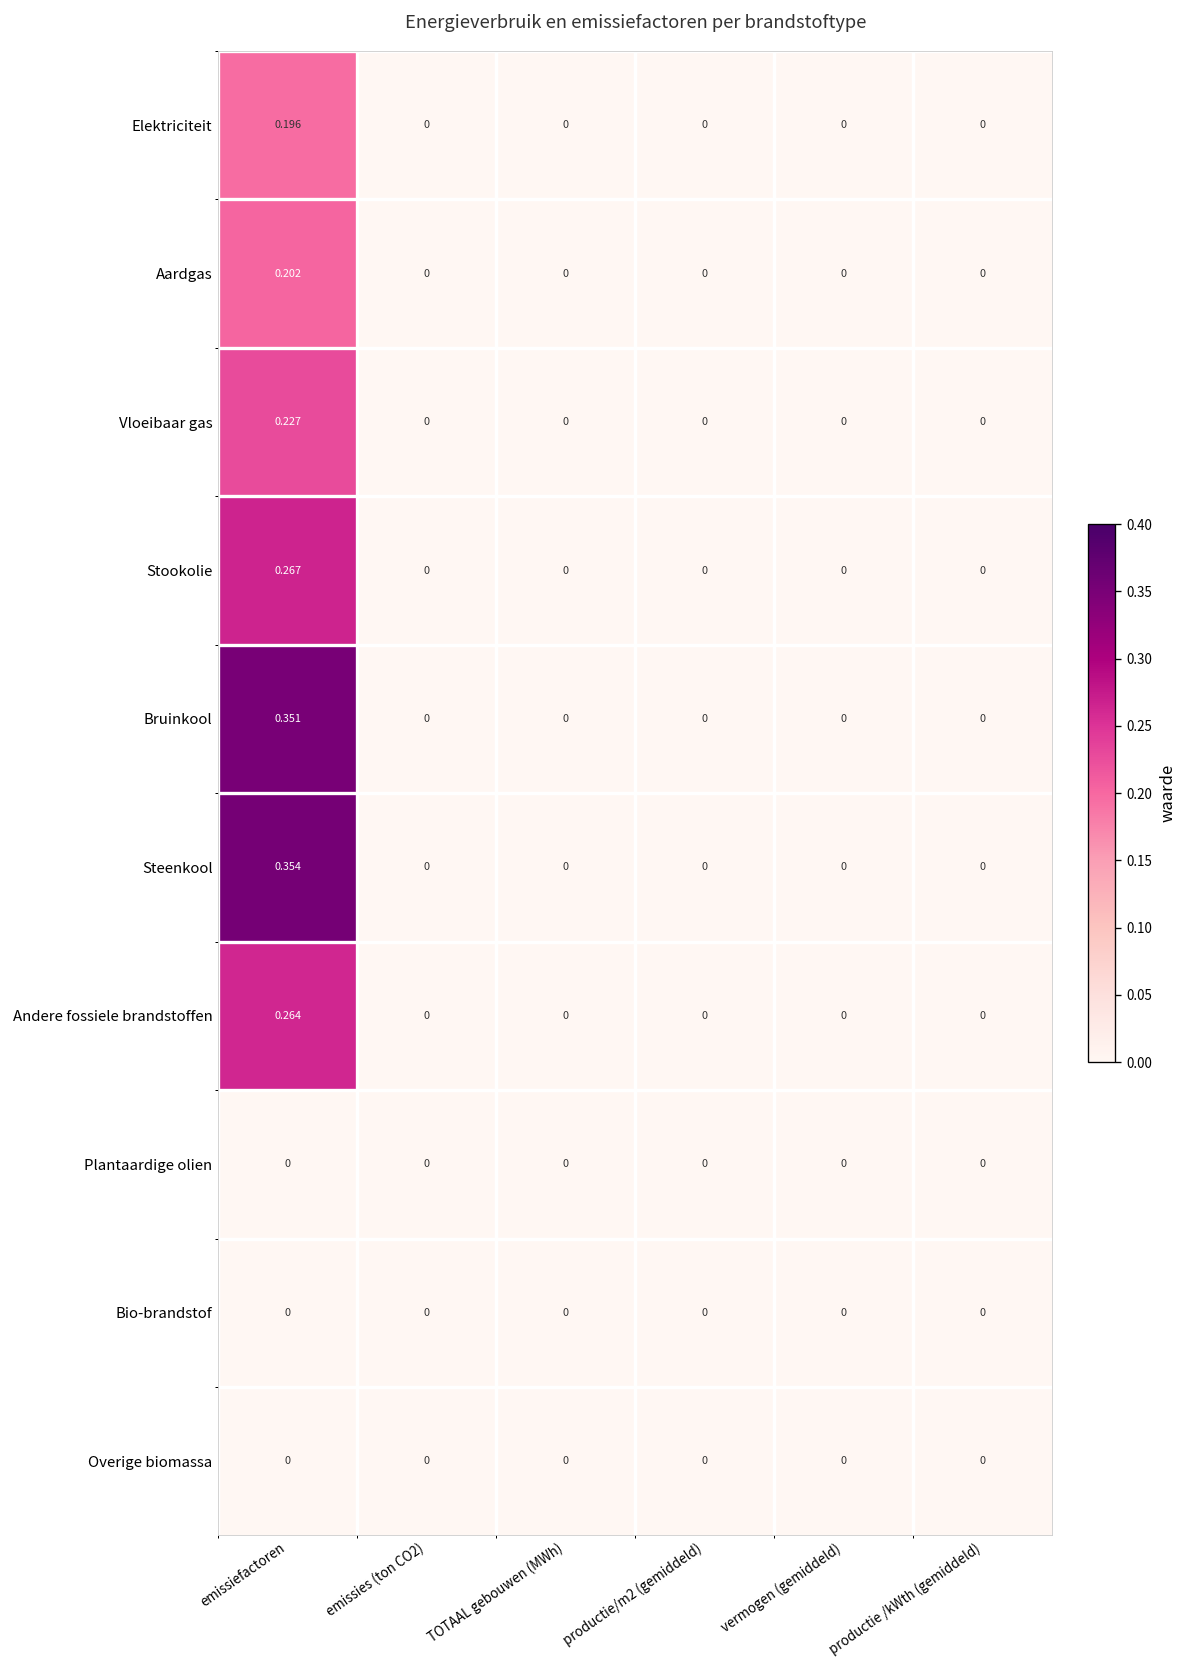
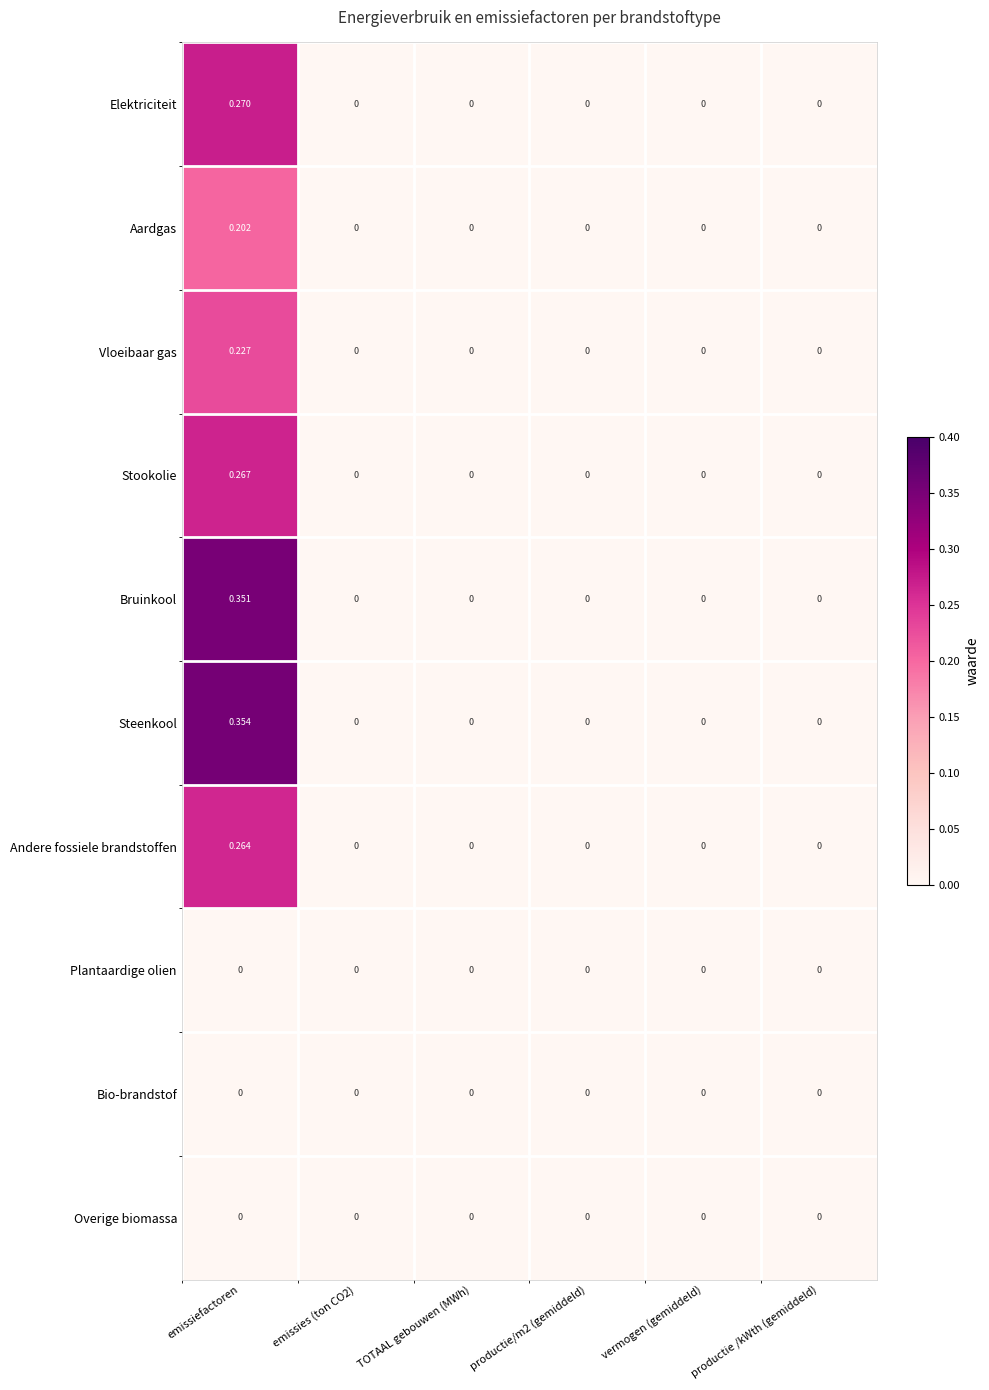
  {
    "Elektriciteit": {
-     "emissiefactoren": 0.196,
+     "emissiefactoren": 0.270,
      "emissies (ton CO2)": 0,
      "TOTAAL gebouwen (MWh)": 0,
      "productie/m2 (gemiddeld)": 0,
      "vermogen (gemiddeld)": 0,
      "productie /kWth (gemiddeld)": 0
    },
    "Aardgas": {
      "emissiefactoren": 0.202,
      "emissies (ton CO2)": 0,
      "TOTAAL gebouwen (MWh)": 0,
      "productie/m2 (gemiddeld)": 0,
      "vermogen (gemiddeld)": 0,
      "productie /kWth (gemiddeld)": 0
    },
    "Vloeibaar gas": {
      "emissiefactoren": 0.227,
      "emissies (ton CO2)": 0,
      "TOTAAL gebouwen (MWh)": 0,
      "productie/m2 (gemiddeld)": 0,
      "vermogen (gemiddeld)": 0,
      "productie /kWth (gemiddeld)": 0
    },
    "Stookolie": {
      "emissiefactoren": 0.267,
      "emissies (ton CO2)": 0,
      "TOTAAL gebouwen (MWh)": 0,
      "productie/m2 (gemiddeld)": 0,
      "vermogen (gemiddeld)": 0,
      "productie /kWth (gemiddeld)": 0
    },
    "Bruinkool": {
      "emissiefactoren": 0.351,
      "emissies (ton CO2)": 0,
      "TOTAAL gebouwen (MWh)": 0,
      "productie/m2 (gemiddeld)": 0,
      "vermogen (gemiddeld)": 0,
      "productie /kWth (gemiddeld)": 0
    },
    "Steenkool": {
      "emissiefactoren": 0.354,
      "emissies (ton CO2)": 0,
      "TOTAAL gebouwen (MWh)": 0,
      "productie/m2 (gemiddeld)": 0,
      "vermogen (gemiddeld)": 0,
      "productie /kWth (gemiddeld)": 0
    },
    "Andere fossiele brandstoffen": {
      "emissiefactoren": 0.264,
      "emissies (ton CO2)": 0,
      "TOTAAL gebouwen (MWh)": 0,
      "productie/m2 (gemiddeld)": 0,
      "vermogen (gemiddeld)": 0,
      "productie /kWth (gemiddeld)": 0
    },
    "Plantaardige olien": {
      "emissiefactoren": 0,
      "emissies (ton CO2)": 0,
      "TOTAAL gebouwen (MWh)": 0,
      "productie/m2 (gemiddeld)": 0,
      "vermogen (gemiddeld)": 0,
      "productie /kWth (gemiddeld)": 0
    },
    "Bio-brandstof": {
      "emissiefactoren": 0,
      "emissies (ton CO2)": 0,
      "TOTAAL gebouwen (MWh)": 0,
      "productie/m2 (gemiddeld)": 0,
      "vermogen (gemiddeld)": 0,
      "productie /kWth (gemiddeld)": 0
    },
    "Overige biomassa": {
      "emissiefactoren": 0,
      "emissies (ton CO2)": 0,
      "TOTAAL gebouwen (MWh)": 0,
      "productie/m2 (gemiddeld)": 0,
      "vermogen (gemiddeld)": 0,
      "productie /kWth (gemiddeld)": 0
    }
  }
